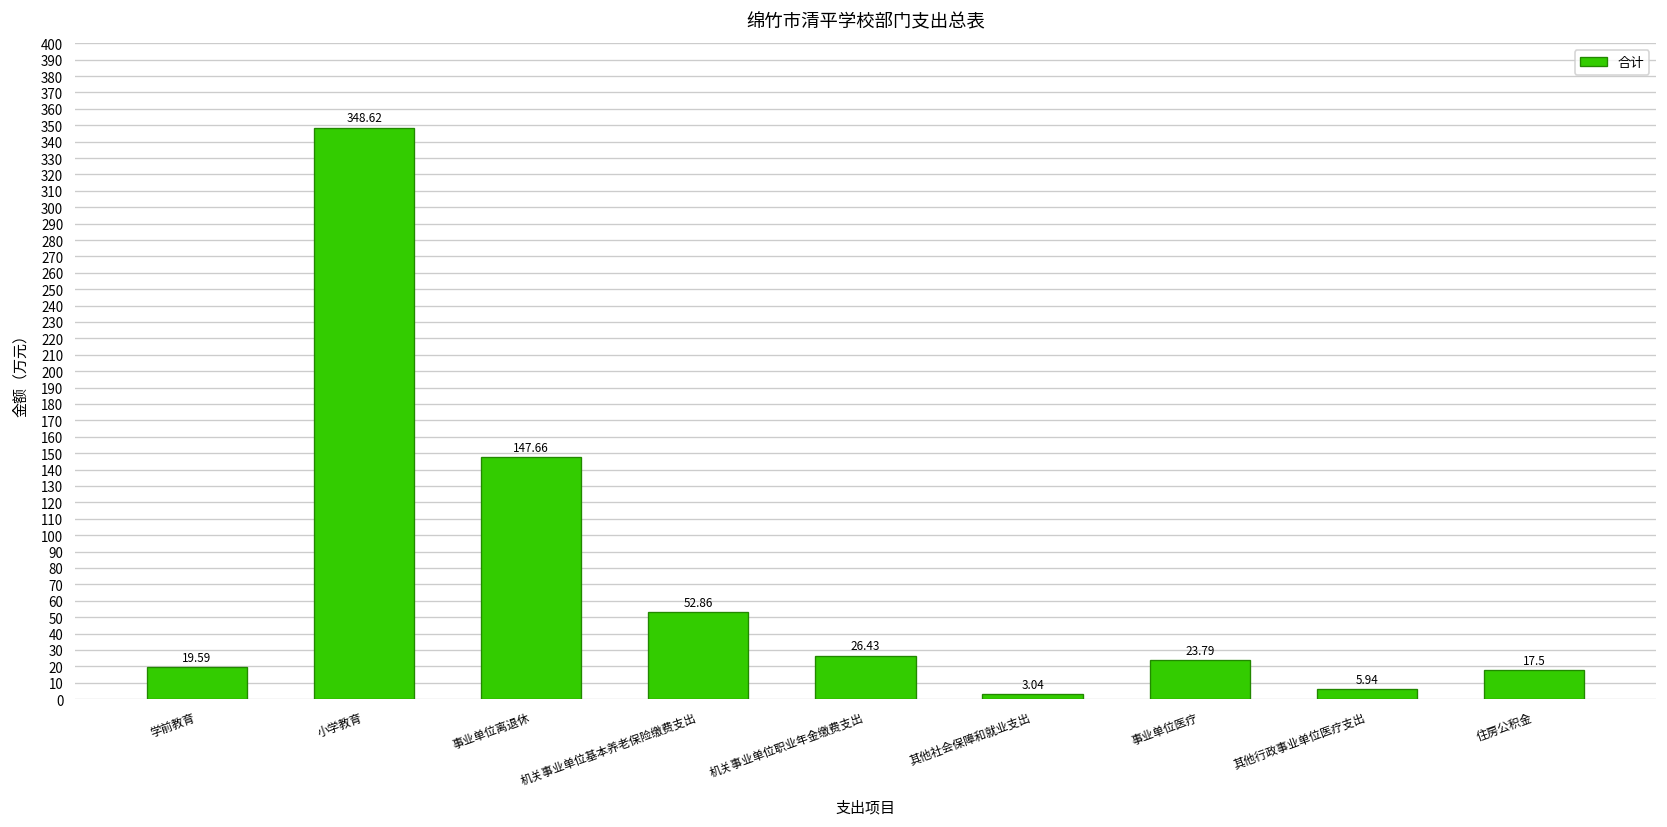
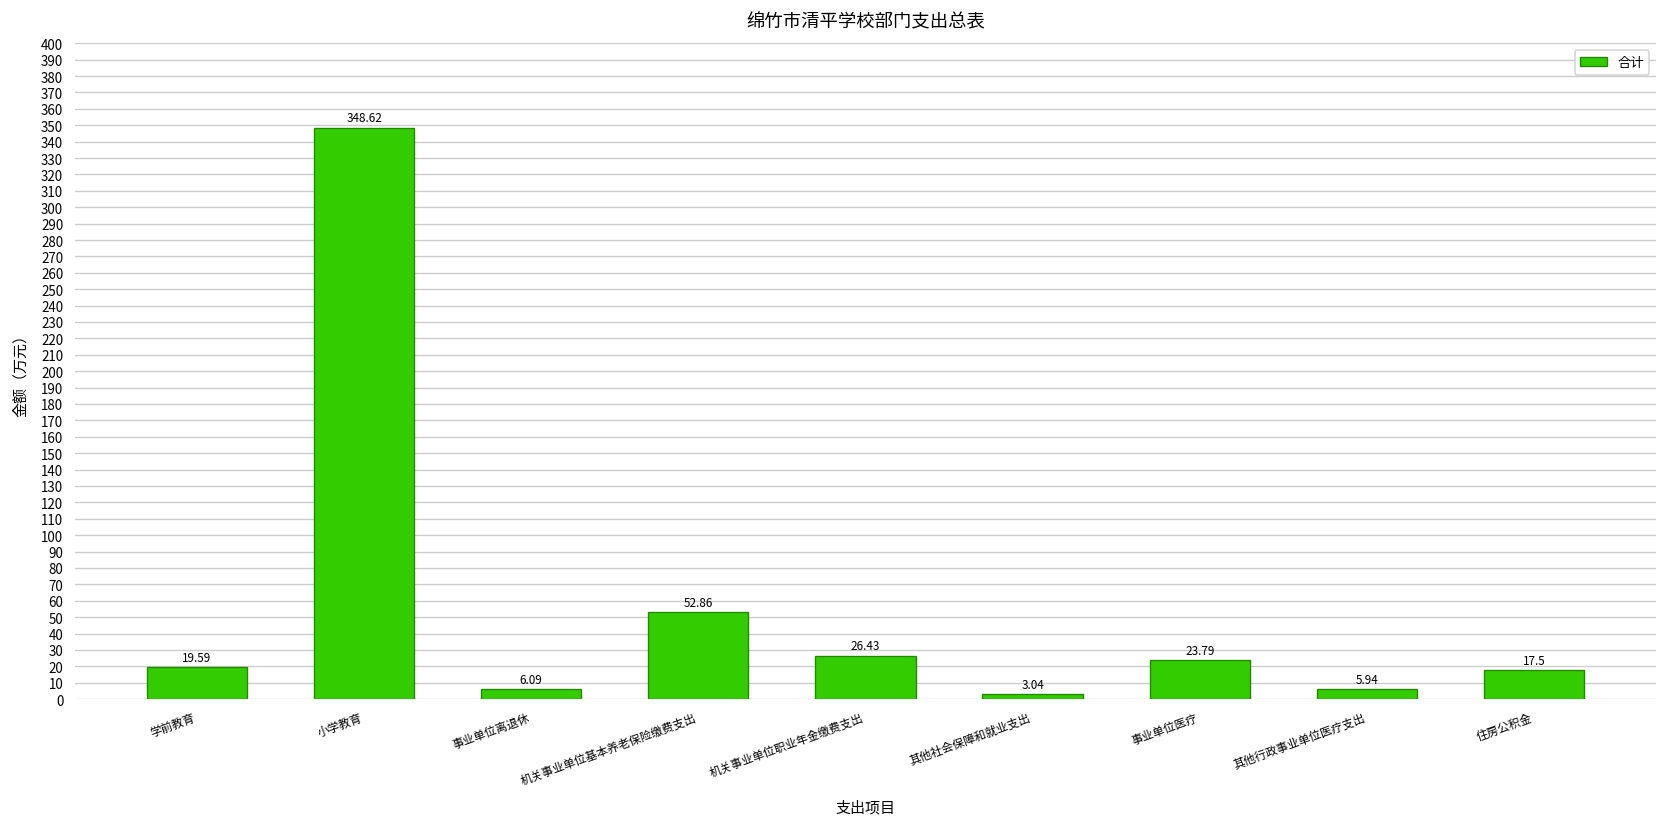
  {
    "学前教育": 19.59,
    "小学教育": 348.62,
-   "事业单位离退休": 147.66,
+   "事业单位离退休": 6.09,
    "机关事业单位基本养老保险缴费支出": 52.86,
    "机关事业单位职业年金缴费支出": 26.43,
    "其他社会保障和就业支出": 3.04,
    "事业单位医疗": 23.79,
    "其他行政事业单位医疗支出": 5.94,
    "住房公积金": 17.5
  }
